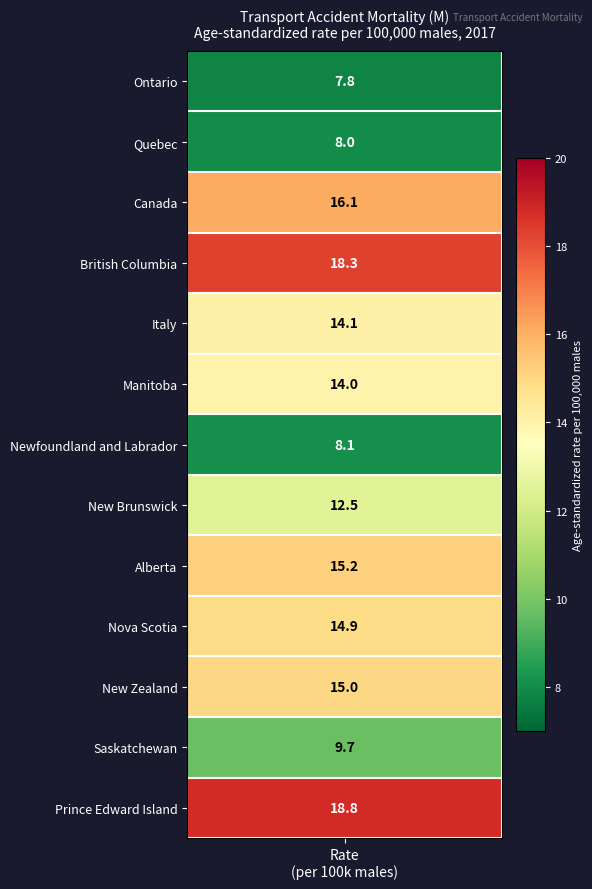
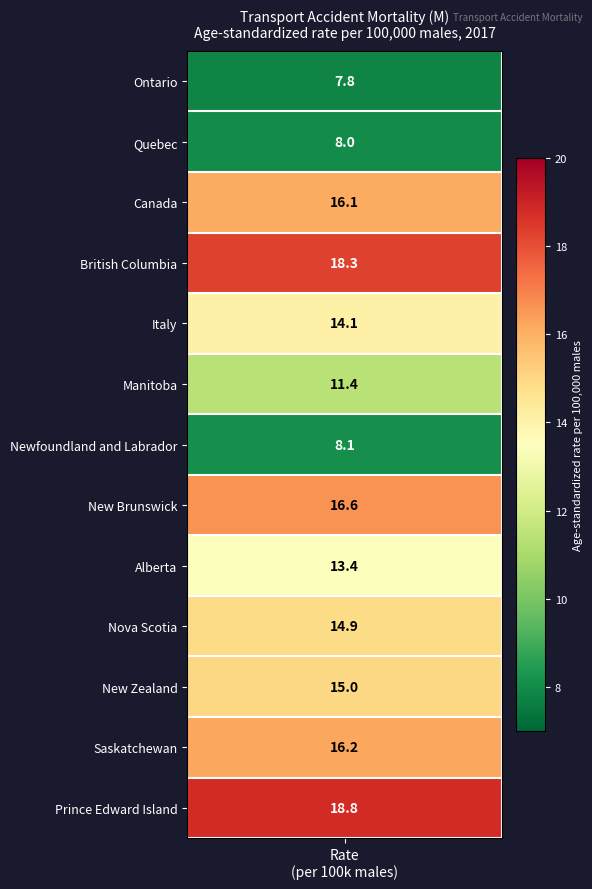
  {
    "Ontario": {
      "Rate (per 100k males)": 7.8
    },
    "Quebec": {
      "Rate (per 100k males)": 8.0
    },
    "Canada": {
      "Rate (per 100k males)": 16.1
    },
    "British Columbia": {
      "Rate (per 100k males)": 18.3
    },
    "Italy": {
      "Rate (per 100k males)": 14.1
    },
    "Manitoba": {
-     "Rate (per 100k males)": 14.0
+     "Rate (per 100k males)": 11.4
    },
    "Newfoundland and Labrador": {
      "Rate (per 100k males)": 8.1
    },
    "New Brunswick": {
-     "Rate (per 100k males)": 12.5
+     "Rate (per 100k males)": 16.6
    },
    "Alberta": {
-     "Rate (per 100k males)": 15.2
+     "Rate (per 100k males)": 13.4
    },
    "Nova Scotia": {
      "Rate (per 100k males)": 14.9
    },
    "New Zealand": {
      "Rate (per 100k males)": 15.0
    },
    "Saskatchewan": {
-     "Rate (per 100k males)": 9.7
+     "Rate (per 100k males)": 16.2
    },
    "Prince Edward Island": {
      "Rate (per 100k males)": 18.8
    }
  }
